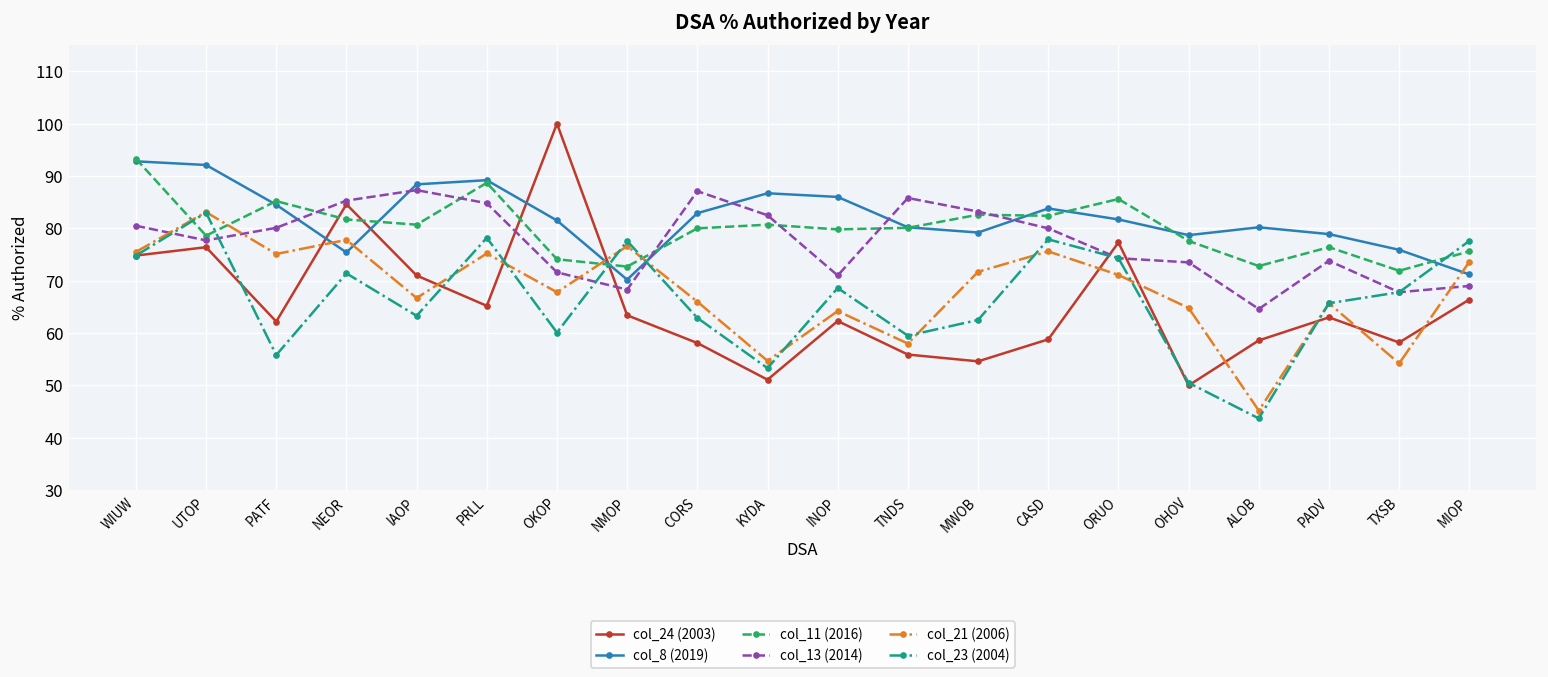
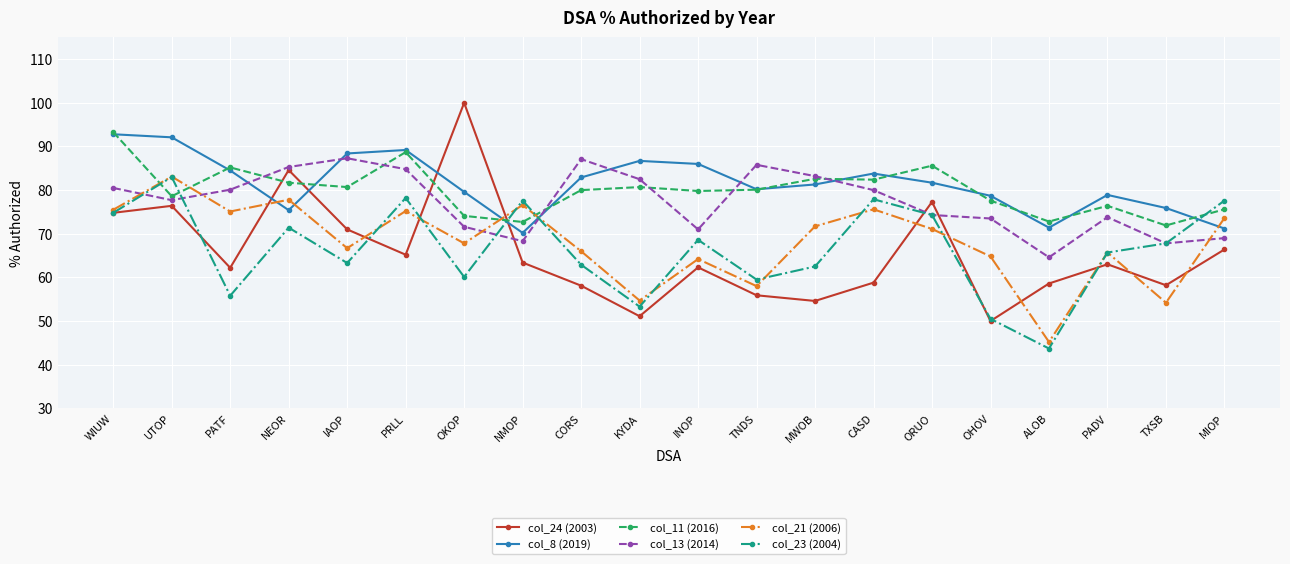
  {
    "col_24 (2003)": {
      "UTOP": 76,
      "PATF": 62,
      "NEOR": 85,
      "IAOP": 71,
      "PRLL": 65,
      "OKOP": 100,
      "NMOP": 63,
      "CORS": 58,
      "KYDA": 51,
      "INOP": 62,
      "TNDS": 56,
      "MWOB": 55,
      "CASD": 59,
      "ORUO": 77,
      "ALOB": 59,
      "PADV": 63,
      "TXSB": 58,
      "MIOP": 66
    },
    "col_8 (2019)": {
      "UTOP": 92,
      "PATF": 85,
      "NEOR": 75,
      "IAOP": 88,
-     "OKOP": 82,
+     "OKOP": 80,
      "NMOP": 70,
      "CORS": 83,
      "KYDA": 87,
      "INOP": 86,
-     "MWOB": 79,
+     "MWOB": 81,
      "CASD": 84,
      "ORUO": 82,
      "OHOV": 79,
-     "ALOB": 80,
+     "ALOB": 71,
      "PADV": 79,
      "TXSB": 76,
      "MIOP": 71
    },
    "col_13 (2014)": {
      "WIUW": 81,
      "UTOP": 78,
      "PATF": 80,
      "NEOR": 85,
      "IAOP": 87,
      "PRLL": 85,
      "OKOP": 72,
      "NMOP": 68,
      "CORS": 87,
      "KYDA": 83,
      "INOP": 71,
      "TNDS": 86,
      "MWOB": 83,
      "CASD": 80,
      "OHOV": 74,
      "ALOB": 65,
      "PADV": 74,
      "MIOP": 69
    },
    "col_21 (2006)": {
      "WIUW": 76,
      "PATF": 75,
      "NEOR": 78,
      "IAOP": 67,
      "PRLL": 75,
      "OKOP": 68,
      "NMOP": 77,
      "CORS": 66,
      "KYDA": 55,
      "INOP": 64,
      "TNDS": 58,
      "MWOB": 72,
      "CASD": 76,
      "ORUO": 71,
      "OHOV": 65,
      "ALOB": 45,
      "TXSB": 54,
      "MIOP": 74
    }
  }
